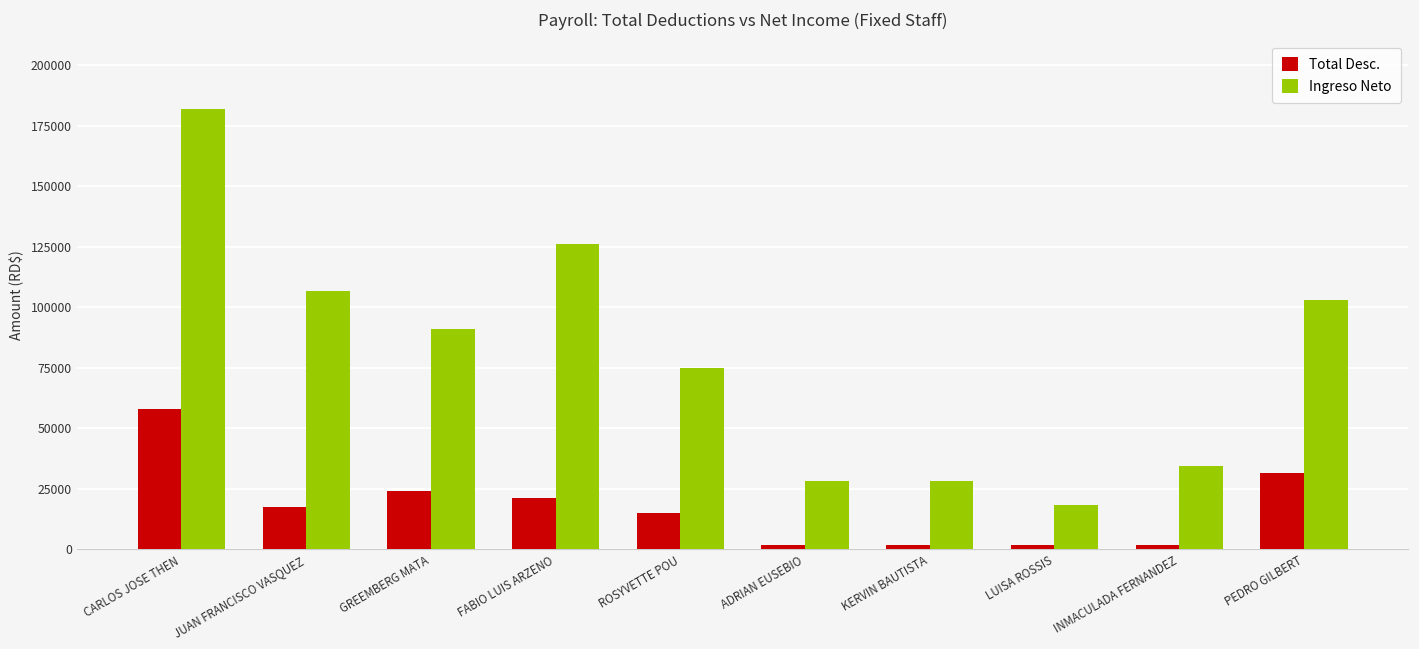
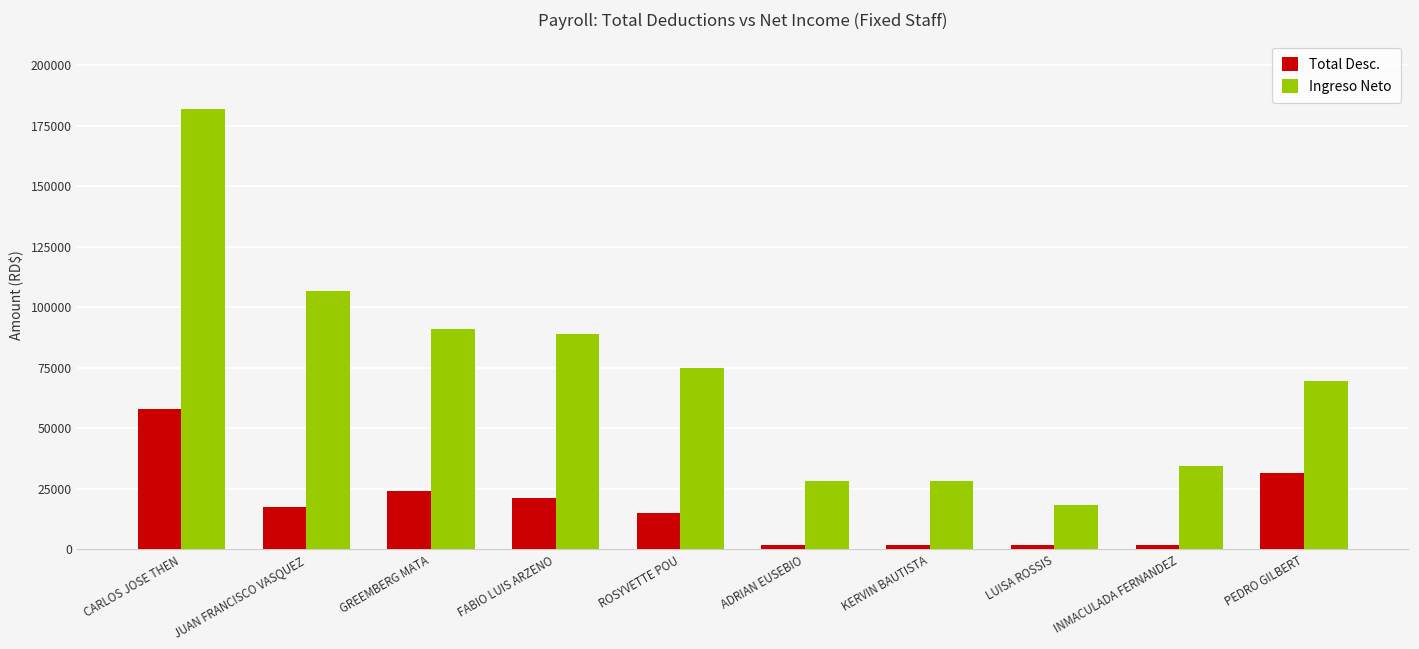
  {
    "Total Desc.": {
      "CARLOS JOSE THEN": 58000,
      "JUAN FRANCISCO VASQUEZ": 17000,
      "GREEMBERG MATA": 24000,
      "FABIO LUIS ARZENO": 21000,
      "ROSYVETTE POU": 15000,
      "ADRIAN EUSEBIO": 2000,
      "KERVIN BAUTISTA": 2000,
      "LUISA ROSSIS": 2000,
      "INMACULADA FERNANDEZ": 2000,
      "PEDRO GILBERT": 31000
    },
    "Ingreso Neto": {
      "CARLOS JOSE THEN": 182000,
      "JUAN FRANCISCO VASQUEZ": 107000,
      "GREEMBERG MATA": 91000,
-     "FABIO LUIS ARZENO": 126000,
+     "FABIO LUIS ARZENO": 89000,
      "ROSYVETTE POU": 75000,
      "ADRIAN EUSEBIO": 28000,
      "KERVIN BAUTISTA": 28000,
      "LUISA ROSSIS": 18000,
      "INMACULADA FERNANDEZ": 34000,
-     "PEDRO GILBERT": 103000
+     "PEDRO GILBERT": 69000
    }
  }
